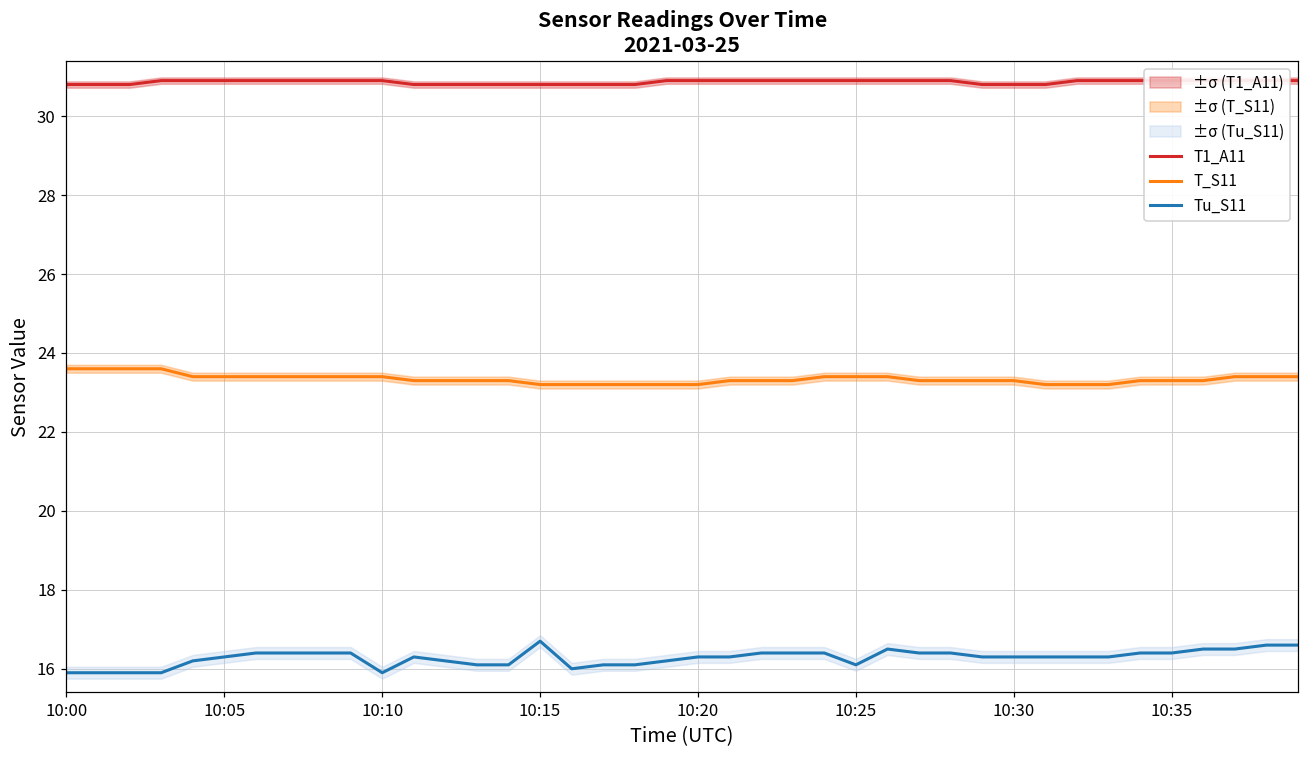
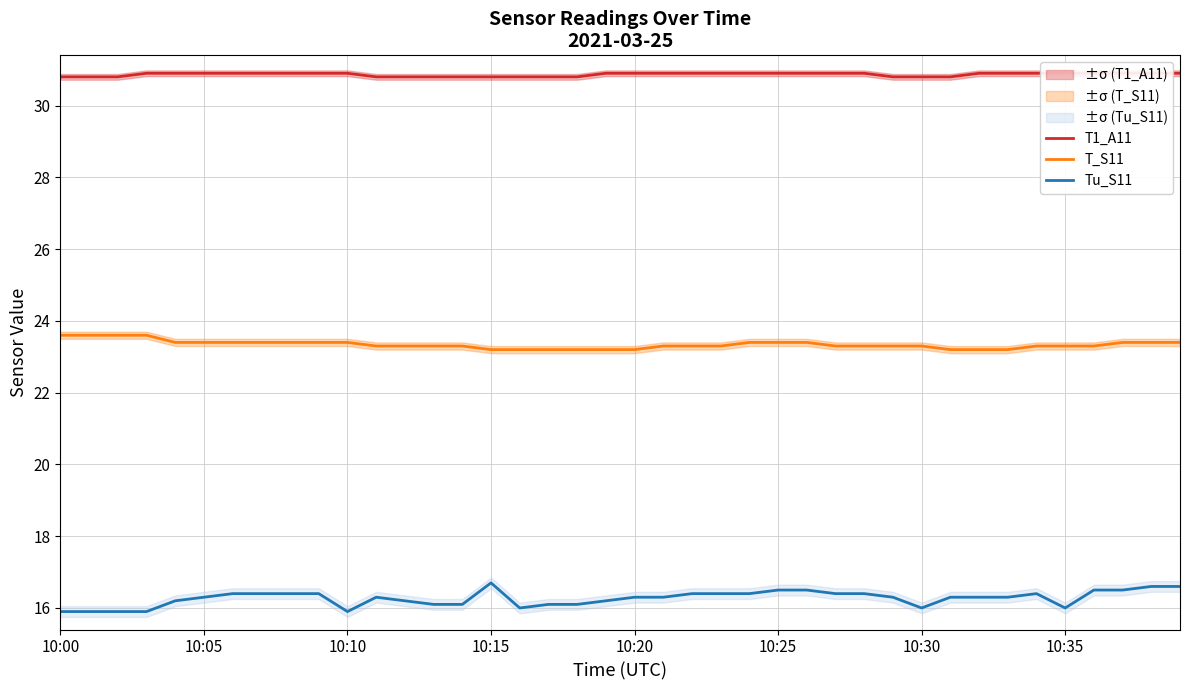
  {
    "Tu_S11": {
      "10:00": 15.9,
      "10:05": 16.3,
      "10:10": 15.9,
      "10:15": 16.7,
      "10:20": 16.3,
-     "10:25": 16.1,
-     "10:30": 16.3,
-     "10:35": 16.4
+     "10:25": 16.5,
+     "10:30": 16.0,
+     "10:35": 16.0
    }
  }
